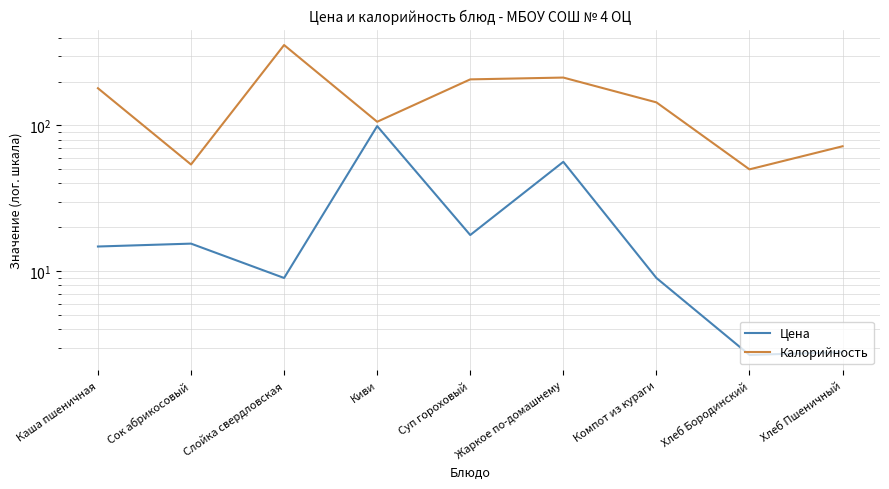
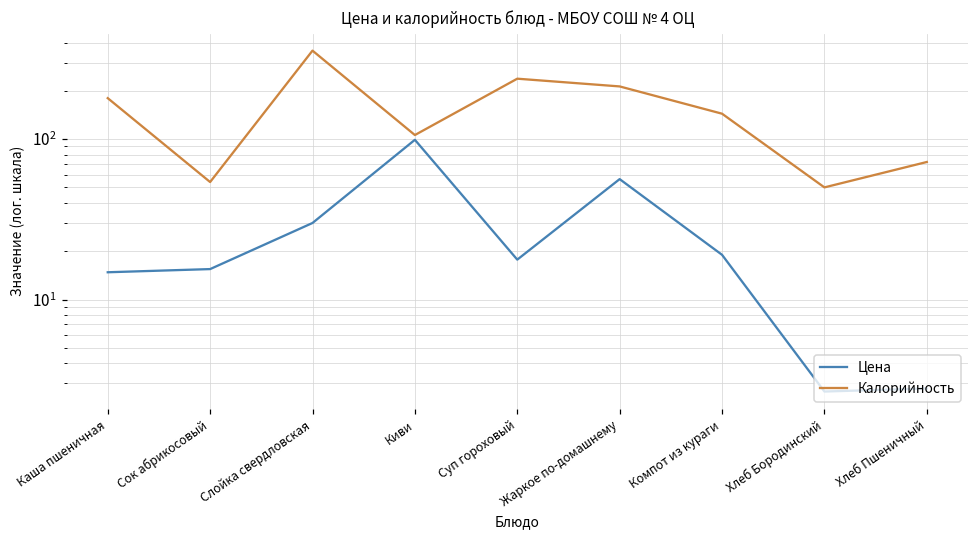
  {
    "Цена": {
      "Каша пшеничная": 15,
      "Сок абрикосовый": 15,
-     "Слойка свердловская": 9,
+     "Слойка свердловская": 30,
      "Киви": 100,
      "Суп гороховый": 18,
      "Жаркое по-домашнему": 56,
-     "Компот из кураги": 9
+     "Компот из кураги": 19
    },
    "Калорийность": {
      "Каша пшеничная": 180,
      "Сок абрикосовый": 54,
      "Слойка свердловская": 360,
      "Киви": 110,
-     "Суп гороховый": 210,
+     "Суп гороховый": 240,
      "Жаркое по-домашнему": 210,
      "Компот из кураги": 140,
      "Хлеб Бородинский": 50,
      "Хлеб Пшеничный": 70
    }
  }
